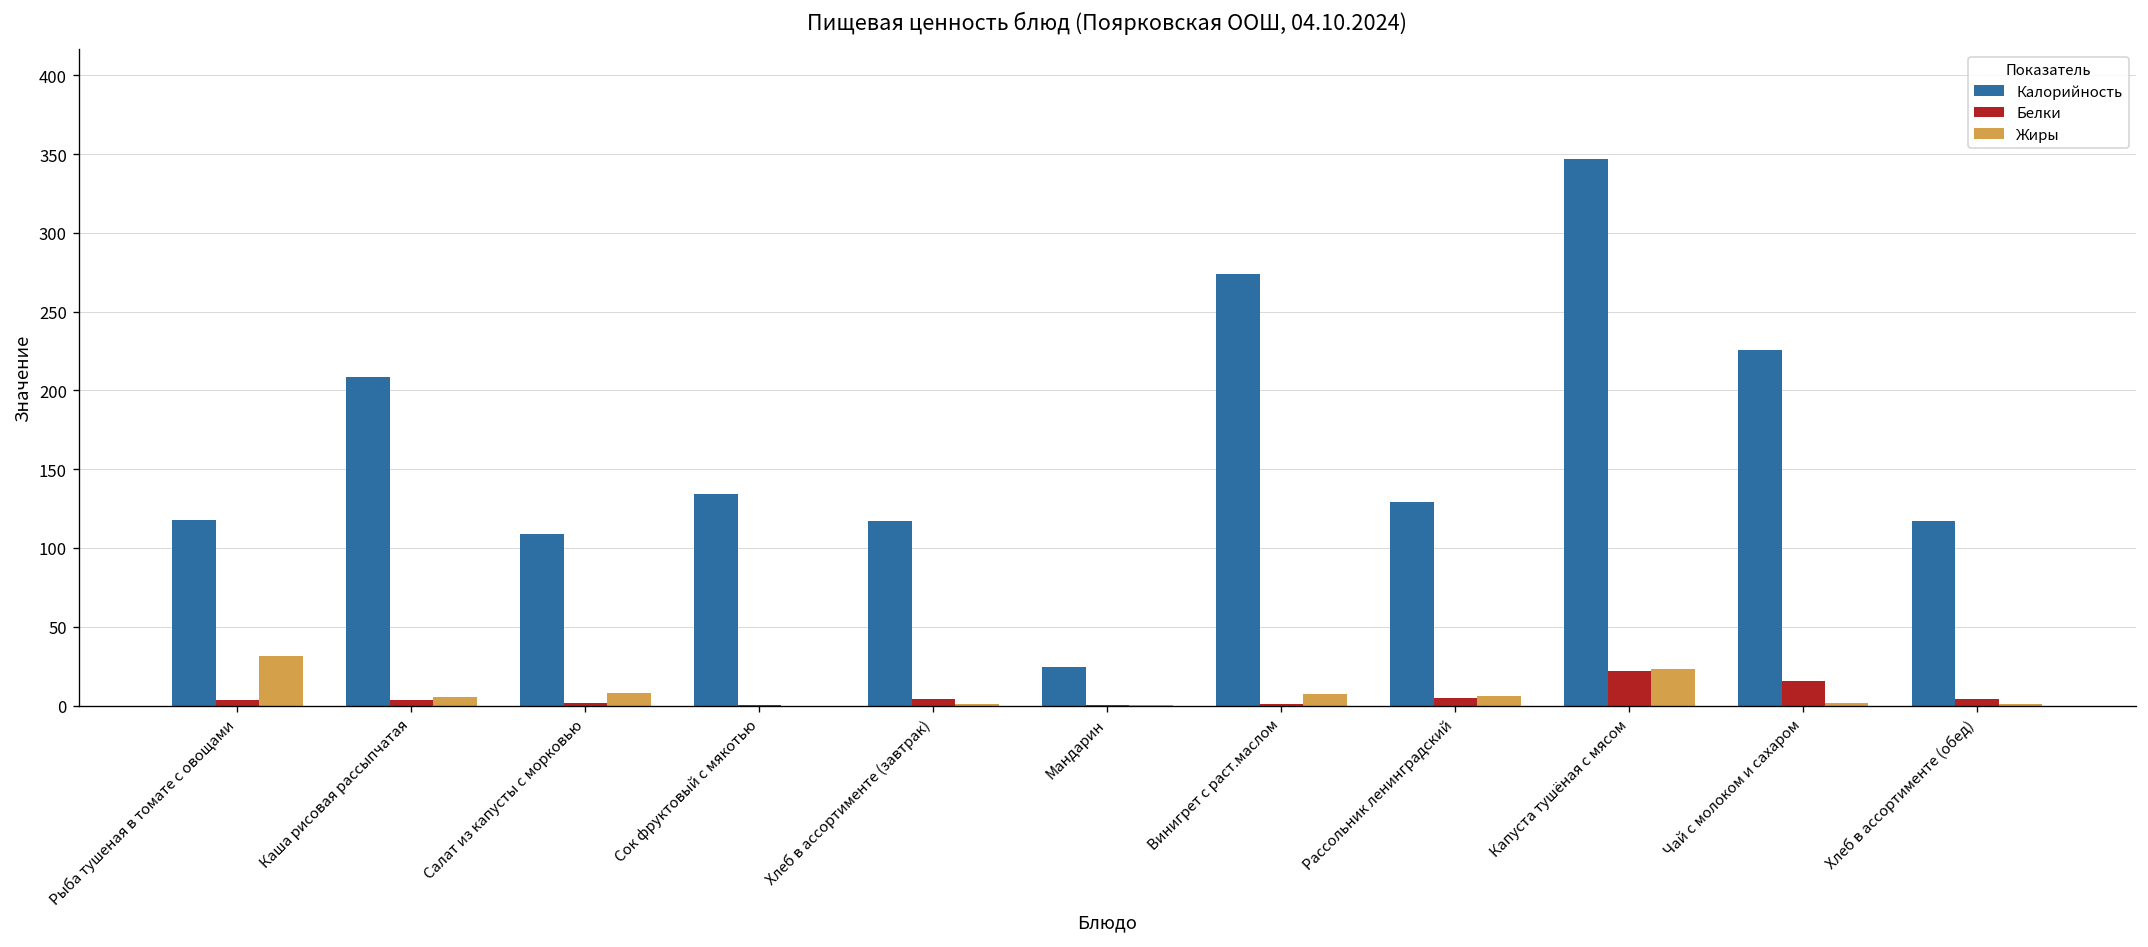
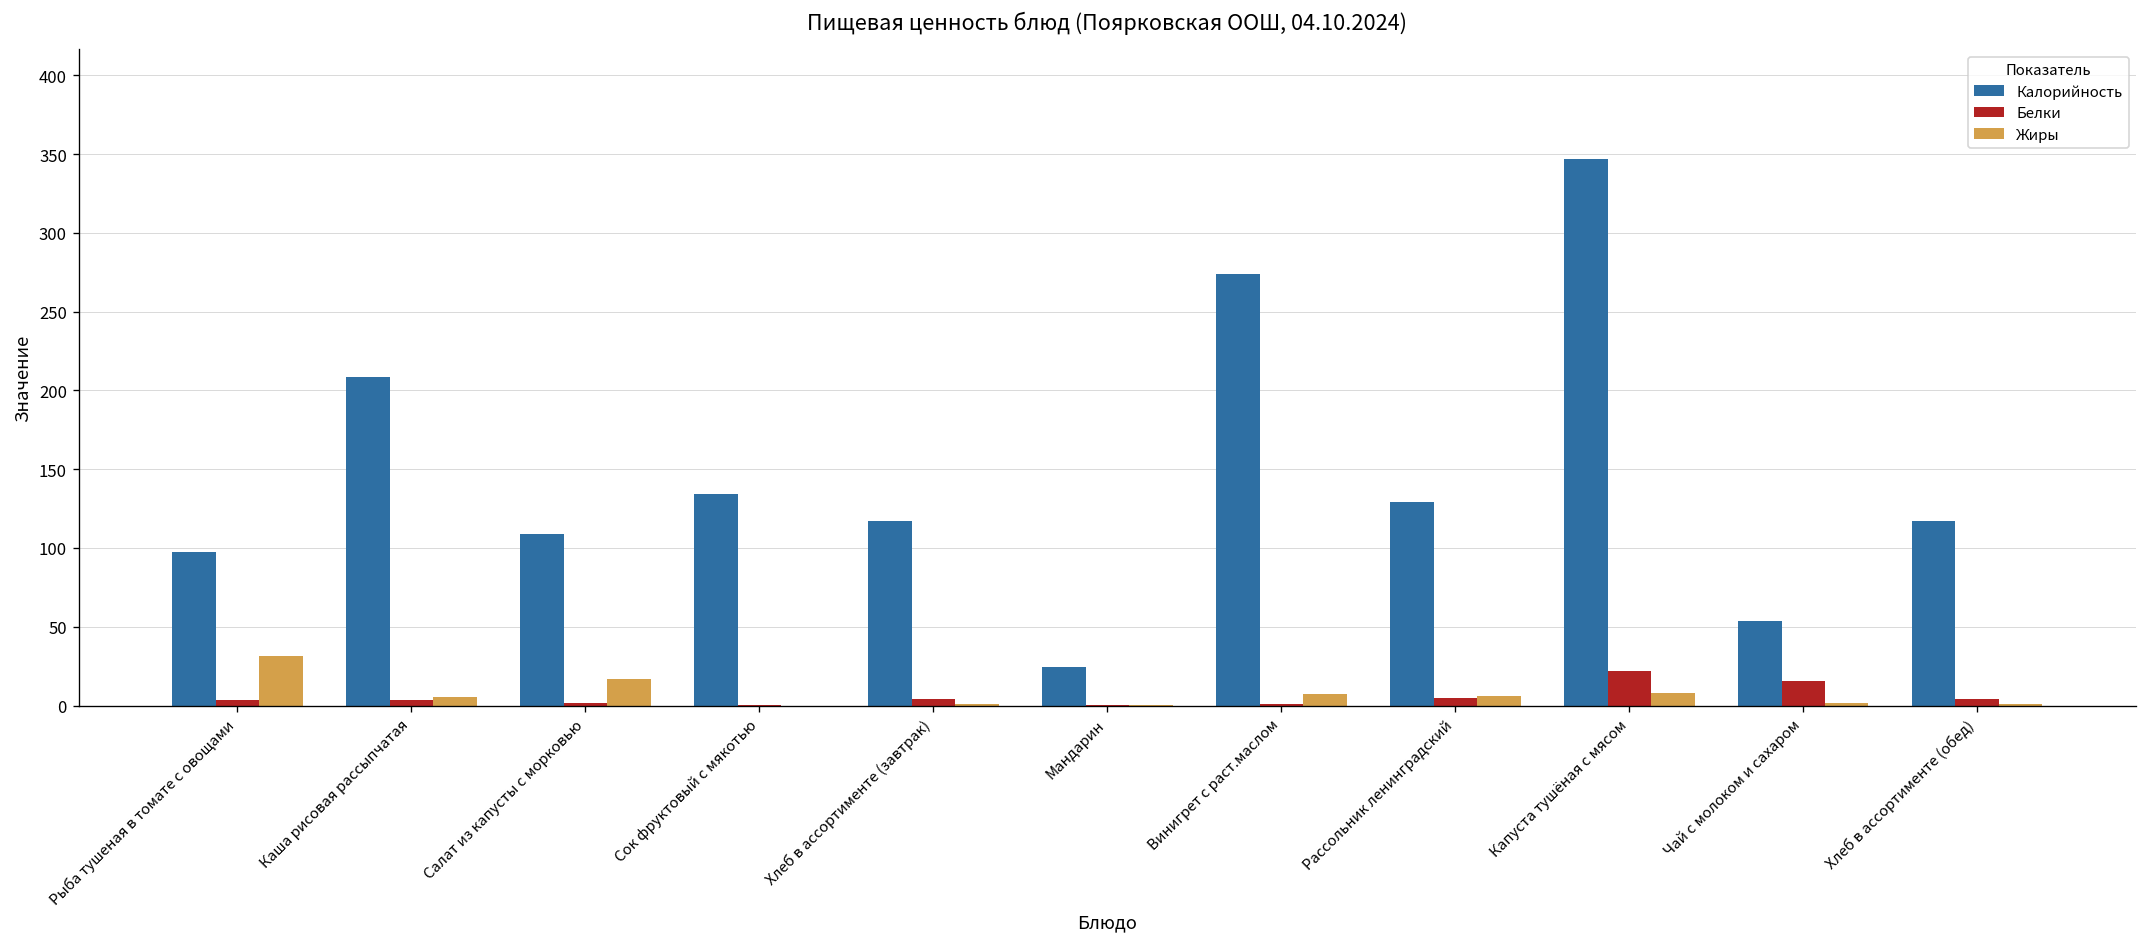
  {
    "Калорийность": {
-     "Рыба тушеная в томате с овощами": 118,
+     "Рыба тушеная в томате с овощами": 97,
      "Каша рисовая рассыпчатая": 209,
      "Салат из капусты с морковью": 109,
      "Сок фруктовый с мякотью": 134,
      "Хлеб в ассортименте (завтрак)": 117,
      "Мандарин": 25,
      "Винигрет с раст.маслом": 274,
      "Рассольник ленинградский": 129,
      "Капуста тушёная с мясом": 347,
-     "Чай с молоком и сахаром": 226,
+     "Чай с молоком и сахаром": 54,
      "Хлеб в ассортименте (обед)": 117
    },
    "Белки": {
      "Рыба тушеная в томате с овощами": 3,
      "Каша рисовая рассыпчатая": 4,
      "Хлеб в ассортименте (завтрак)": 4,
      "Рассольник ленинградский": 5,
      "Капуста тушёная с мясом": 22,
      "Чай с молоком и сахаром": 15,
      "Хлеб в ассортименте (обед)": 4
    },
    "Жиры": {
      "Рыба тушеная в томате с овощами": 31,
      "Каша рисовая рассыпчатая": 5,
-     "Салат из капусты с морковью": 8,
+     "Салат из капусты с морковью": 17,
      "Сок фруктовый с мякотью": 0,
      "Винигрет с раст.маслом": 7,
      "Рассольник ленинградский": 6,
-     "Капуста тушёная с мясом": 23
+     "Капуста тушёная с мясом": 8
    }
  }
